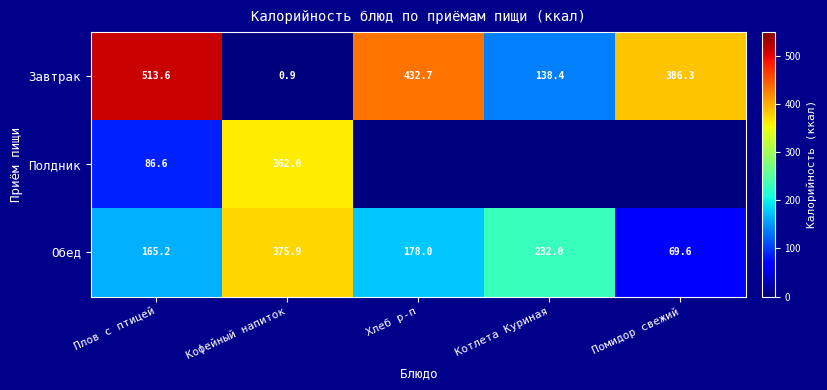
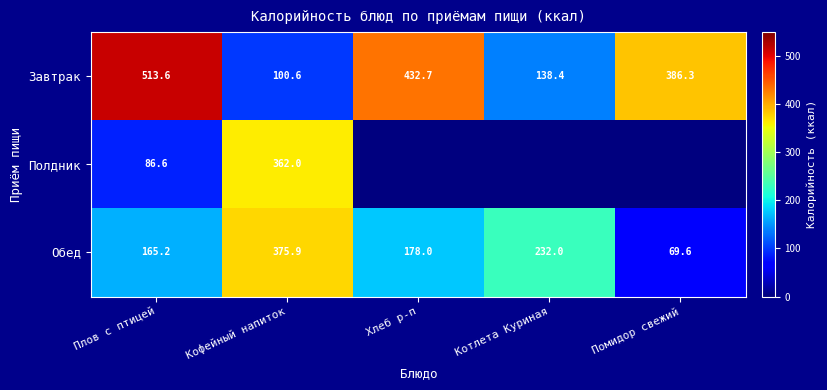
  {
    "Завтрак": {
      "Плов с птицей": 513.6,
-     "Кофейный напиток": 0.9,
+     "Кофейный напиток": 100.6,
      "Хлеб р-п": 432.7,
      "Котлета Куриная": 138.4,
      "Помидор свежий": 386.3
    },
    "Полдник": {
      "Плов с птицей": 86.6,
      "Кофейный напиток": 362.0
    },
    "Обед": {
      "Плов с птицей": 165.2,
      "Кофейный напиток": 375.9,
      "Хлеб р-п": 178.0,
      "Котлета Куриная": 232.0,
      "Помидор свежий": 69.6
    }
  }
